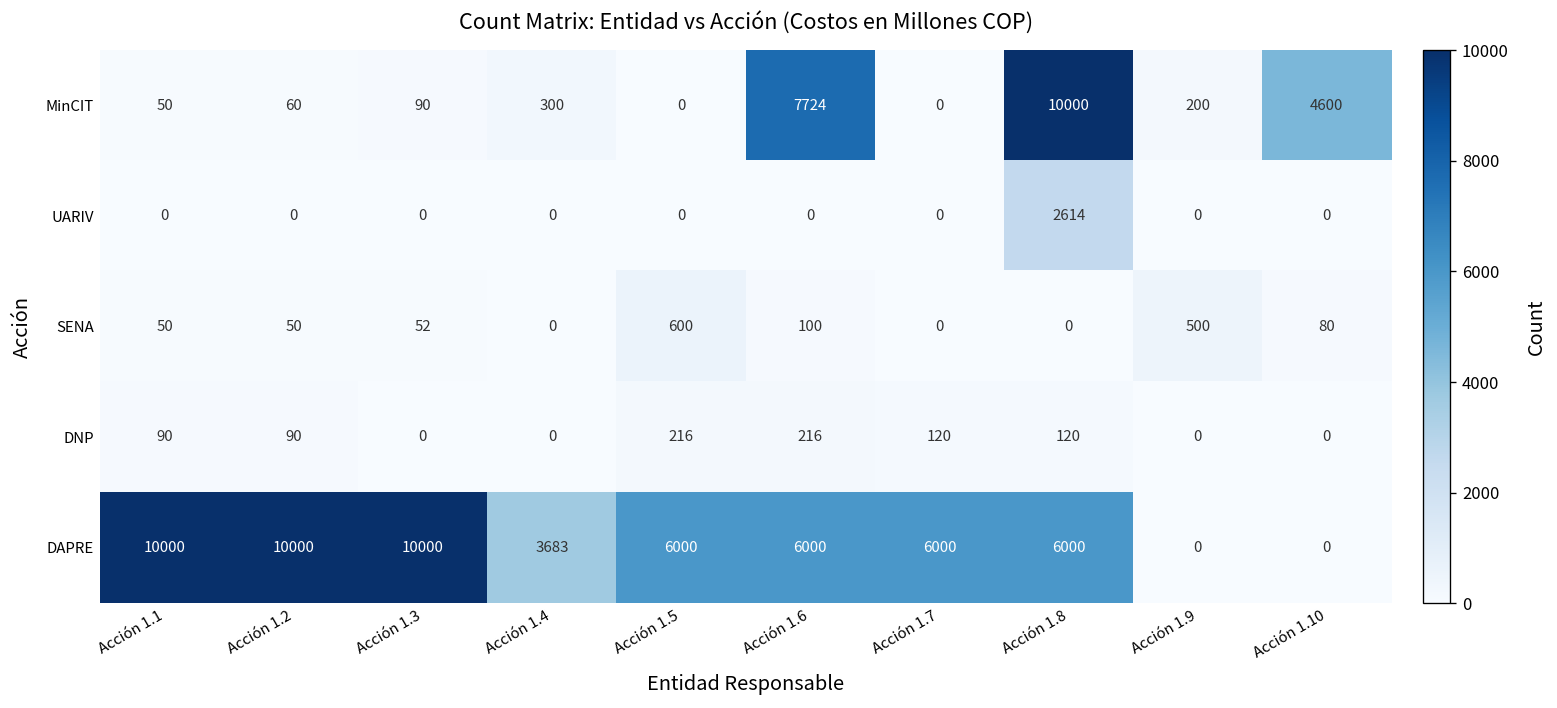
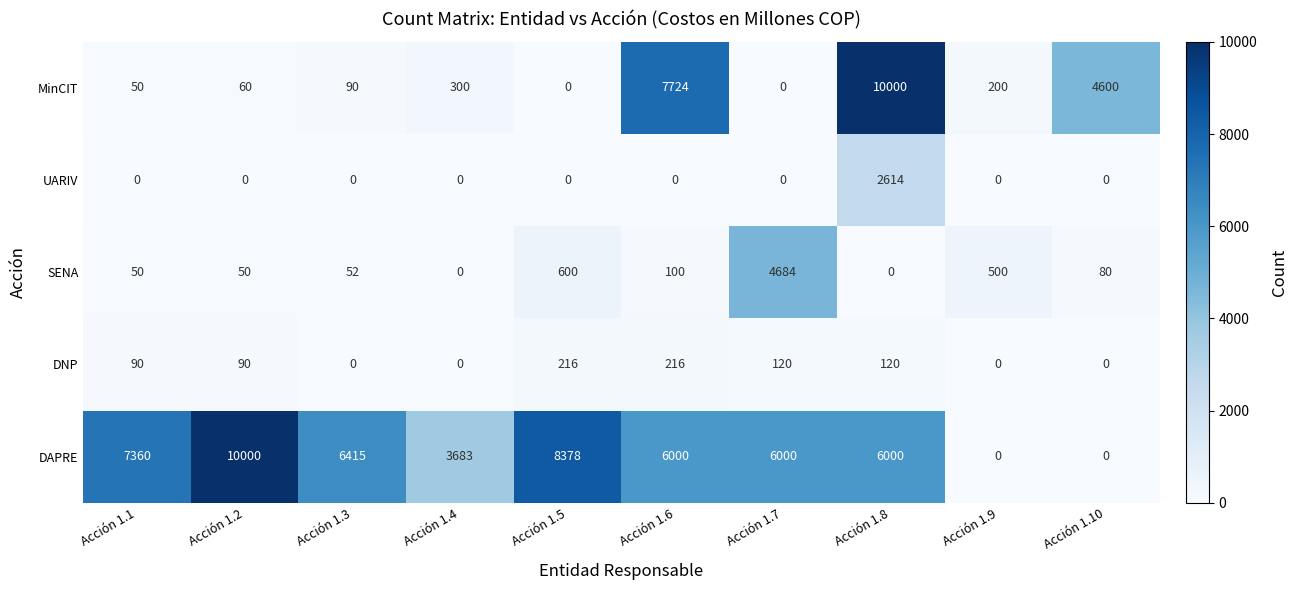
  {
    "MinCIT": {
      "Acción 1.1": 50,
      "Acción 1.2": 60,
      "Acción 1.3": 90,
      "Acción 1.4": 300,
      "Acción 1.5": 0,
      "Acción 1.6": 7724,
      "Acción 1.7": 0,
      "Acción 1.8": 10000,
      "Acción 1.9": 200,
      "Acción 1.10": 4600
    },
    "UARIV": {
      "Acción 1.1": 0,
      "Acción 1.2": 0,
      "Acción 1.3": 0,
      "Acción 1.4": 0,
      "Acción 1.5": 0,
      "Acción 1.6": 0,
      "Acción 1.7": 0,
      "Acción 1.8": 2614,
      "Acción 1.9": 0,
      "Acción 1.10": 0
    },
    "SENA": {
      "Acción 1.1": 50,
      "Acción 1.2": 50,
      "Acción 1.3": 52,
      "Acción 1.4": 0,
      "Acción 1.5": 600,
      "Acción 1.6": 100,
-     "Acción 1.7": 0,
+     "Acción 1.7": 4684,
      "Acción 1.8": 0,
      "Acción 1.9": 500,
      "Acción 1.10": 80
    },
    "DNP": {
      "Acción 1.1": 90,
      "Acción 1.2": 90,
      "Acción 1.3": 0,
      "Acción 1.4": 0,
      "Acción 1.5": 216,
      "Acción 1.6": 216,
      "Acción 1.7": 120,
      "Acción 1.8": 120,
      "Acción 1.9": 0,
      "Acción 1.10": 0
    },
    "DAPRE": {
-     "Acción 1.1": 10000,
+     "Acción 1.1": 7360,
      "Acción 1.2": 10000,
-     "Acción 1.3": 10000,
+     "Acción 1.3": 6415,
      "Acción 1.4": 3683,
-     "Acción 1.5": 6000,
+     "Acción 1.5": 8378,
      "Acción 1.6": 6000,
      "Acción 1.7": 6000,
      "Acción 1.8": 6000,
      "Acción 1.9": 0,
      "Acción 1.10": 0
    }
  }
